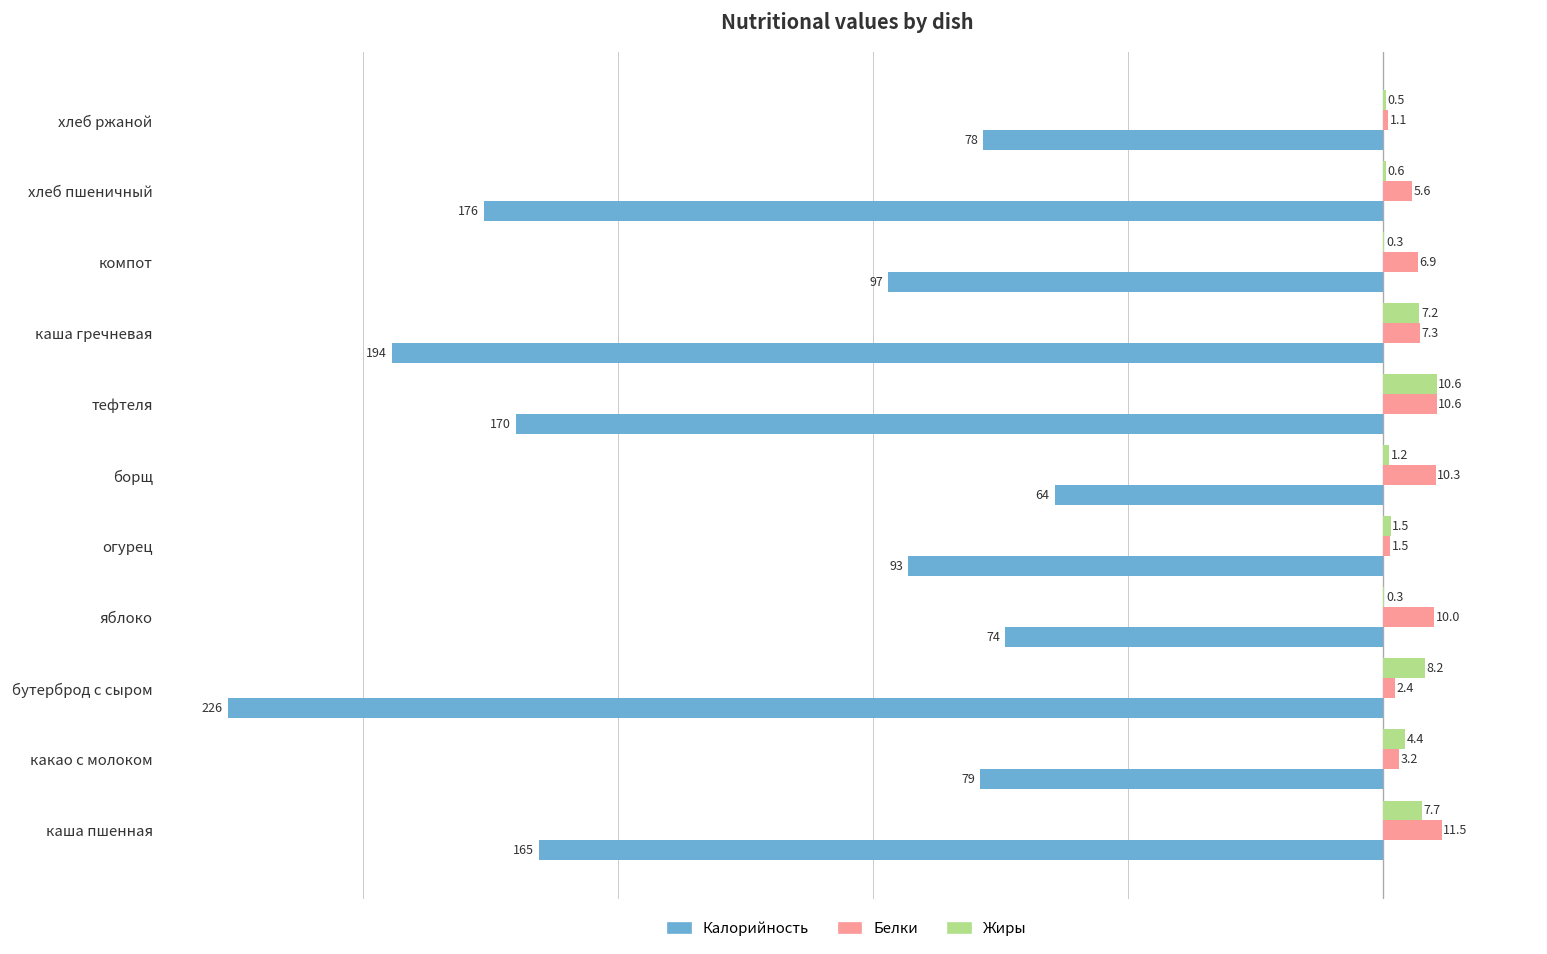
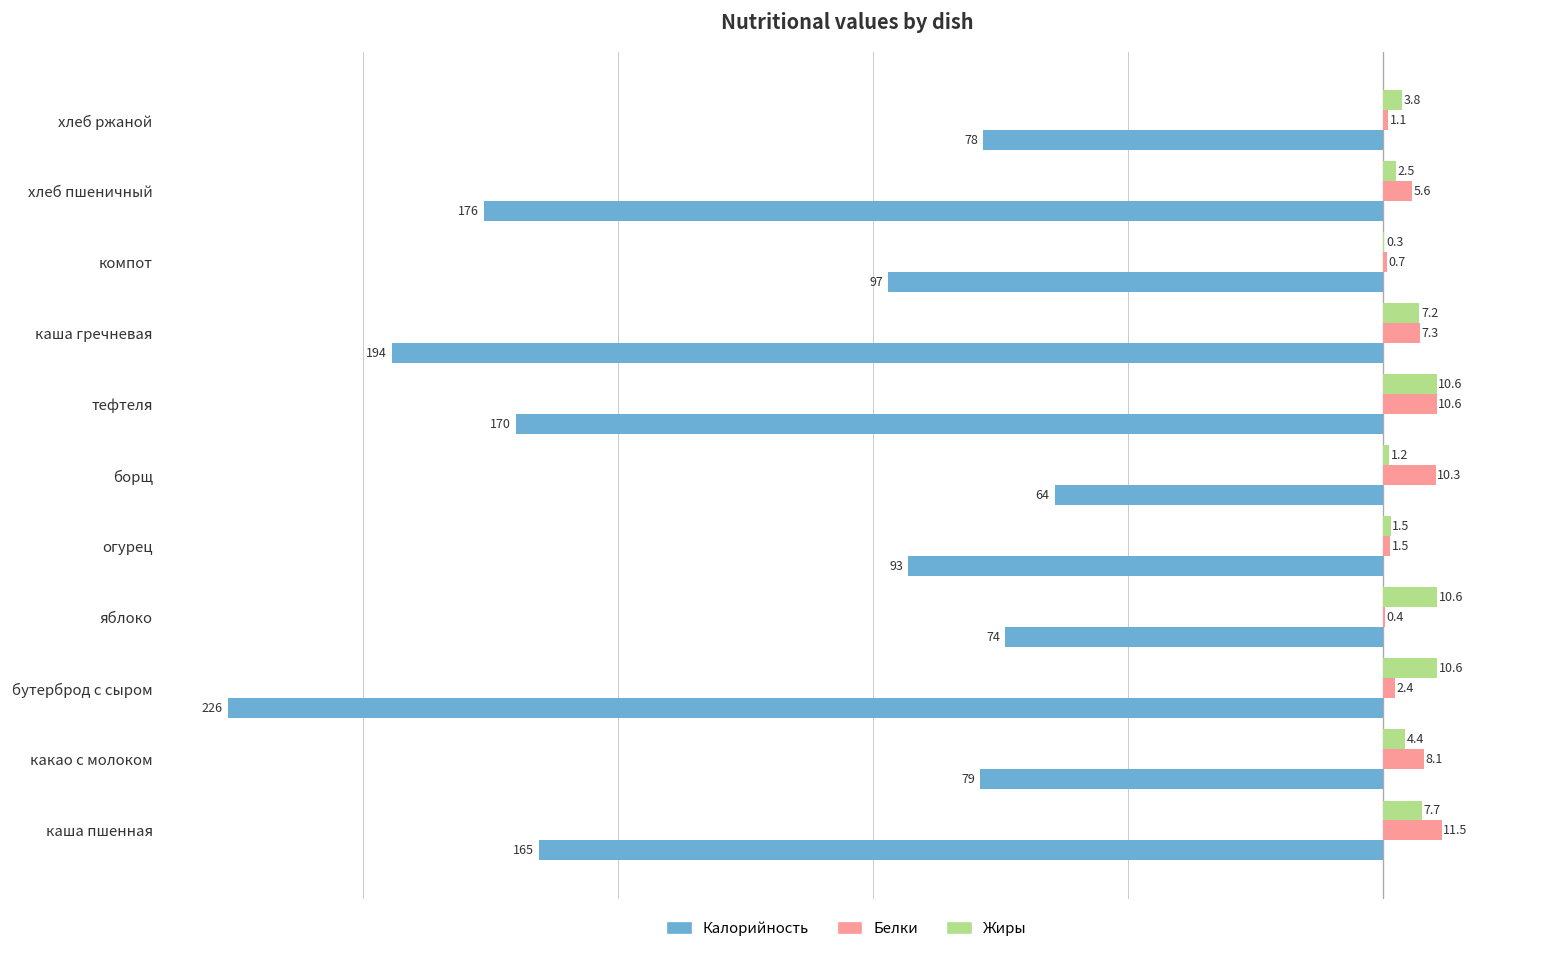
  {
    "Белки": {
      "хлеб ржаной": 1.1,
      "хлеб пшеничный": 5.6,
-     "компот": 6.9,
+     "компот": 0.7,
      "каша гречневая": 7.3,
      "тефтеля": 10.6,
      "борщ": 10.3,
      "огурец": 1.5,
-     "яблоко": 10.0,
+     "яблоко": 0.4,
      "бутерброд с сыром": 2.4,
-     "какао с молоком": 3.2,
+     "какао с молоком": 8.1,
      "каша пшенная": 11.5
    },
    "Жиры": {
-     "хлеб ржаной": 0.5,
-     "хлеб пшеничный": 0.6,
+     "хлеб ржаной": 3.8,
+     "хлеб пшеничный": 2.5,
      "компот": 0.3,
      "каша гречневая": 7.2,
      "тефтеля": 10.6,
      "борщ": 1.2,
      "огурец": 1.5,
-     "яблоко": 0.3,
-     "бутерброд с сыром": 8.2,
+     "яблоко": 10.6,
+     "бутерброд с сыром": 10.6,
      "какао с молоком": 4.4,
      "каша пшенная": 7.7
    }
  }
